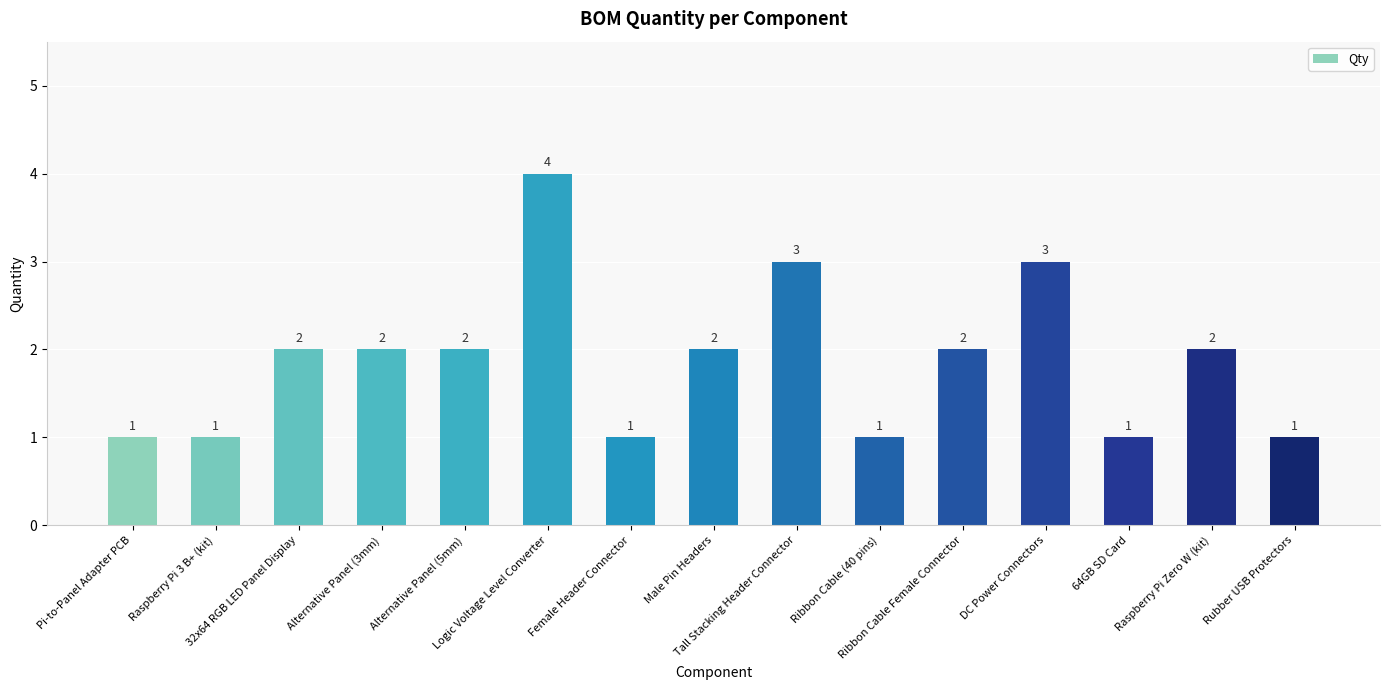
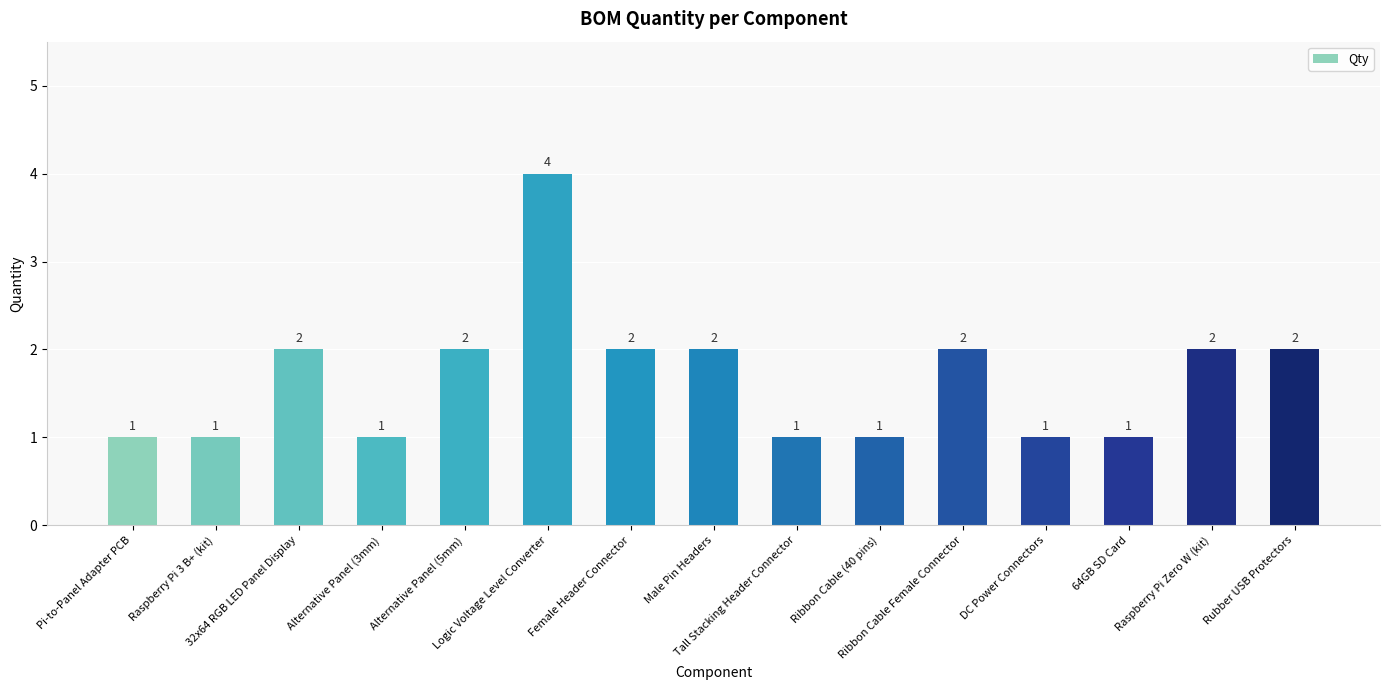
  {
    "Pi-to-Panel Adapter PCB": 1,
    "Raspberry Pi 3 B+ (kit)": 1,
    "32x64 RGB LED Panel Display": 2,
-   "Alternative Panel (3mm)": 2,
+   "Alternative Panel (3mm)": 1,
    "Alternative Panel (5mm)": 2,
    "Logic Voltage Level Converter": 4,
-   "Female Header Connector": 1,
+   "Female Header Connector": 2,
    "Male Pin Headers": 2,
-   "Tall Stacking Header Connector": 3,
+   "Tall Stacking Header Connector": 1,
    "Ribbon Cable (40 pins)": 1,
    "Ribbon Cable Female Connector": 2,
-   "DC Power Connectors": 3,
+   "DC Power Connectors": 1,
    "64GB SD Card": 1,
    "Raspberry Pi Zero W (kit)": 2,
-   "Rubber USB Protectors": 1
+   "Rubber USB Protectors": 2
  }
